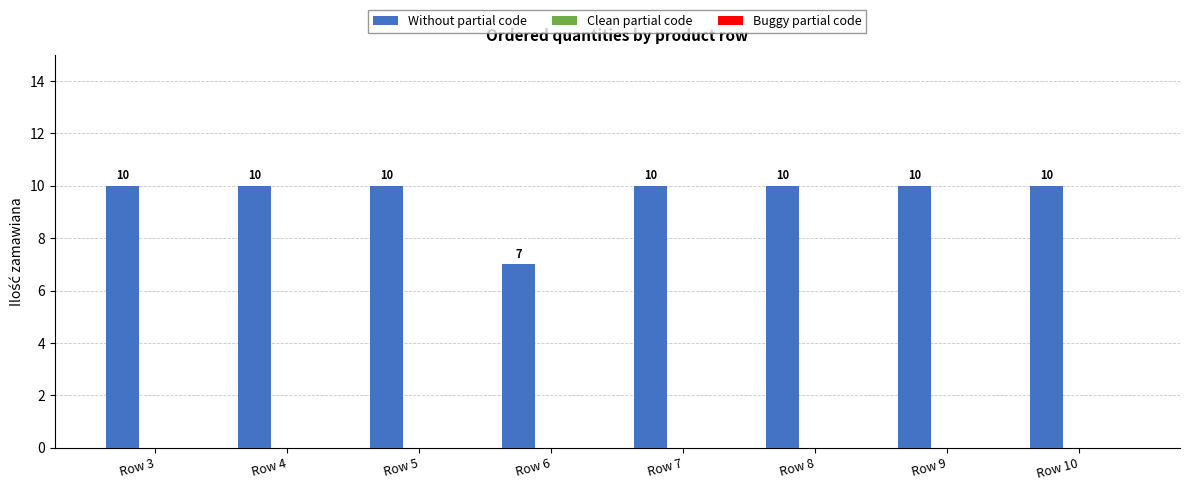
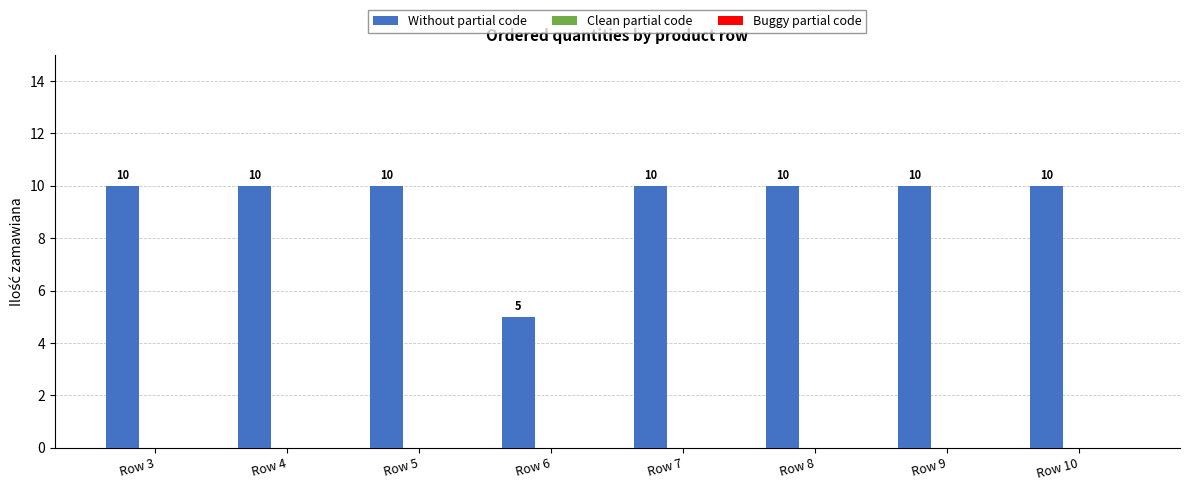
  {
    "Without partial code": {
      "Row 3": 10,
      "Row 4": 10,
      "Row 5": 10,
-     "Row 6": 7,
+     "Row 6": 5,
      "Row 7": 10,
      "Row 8": 10,
      "Row 9": 10,
      "Row 10": 10
    },
    "Clean partial code": {
      "Row 3": 0.0,
      "Row 4": 0.0,
      "Row 5": 0.0,
      "Row 6": 0.0,
      "Row 7": 0.0,
      "Row 8": 0.0,
      "Row 9": 0.0,
      "Row 10": 0.0
    },
    "Buggy partial code": {
      "Row 3": 0.0,
      "Row 4": 0.0,
      "Row 5": 0.0,
      "Row 6": 0.0,
      "Row 7": 0.0,
      "Row 8": 0.0,
      "Row 9": 0.0,
      "Row 10": 0.0
    }
  }
